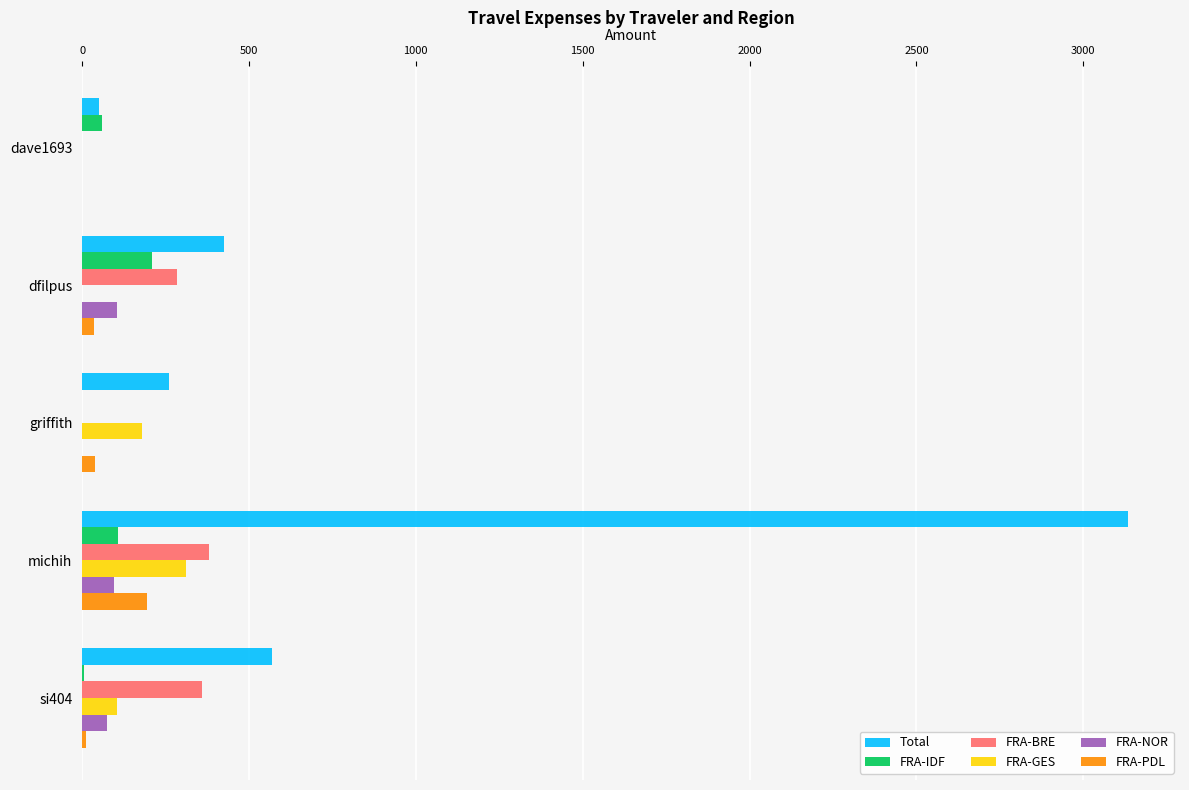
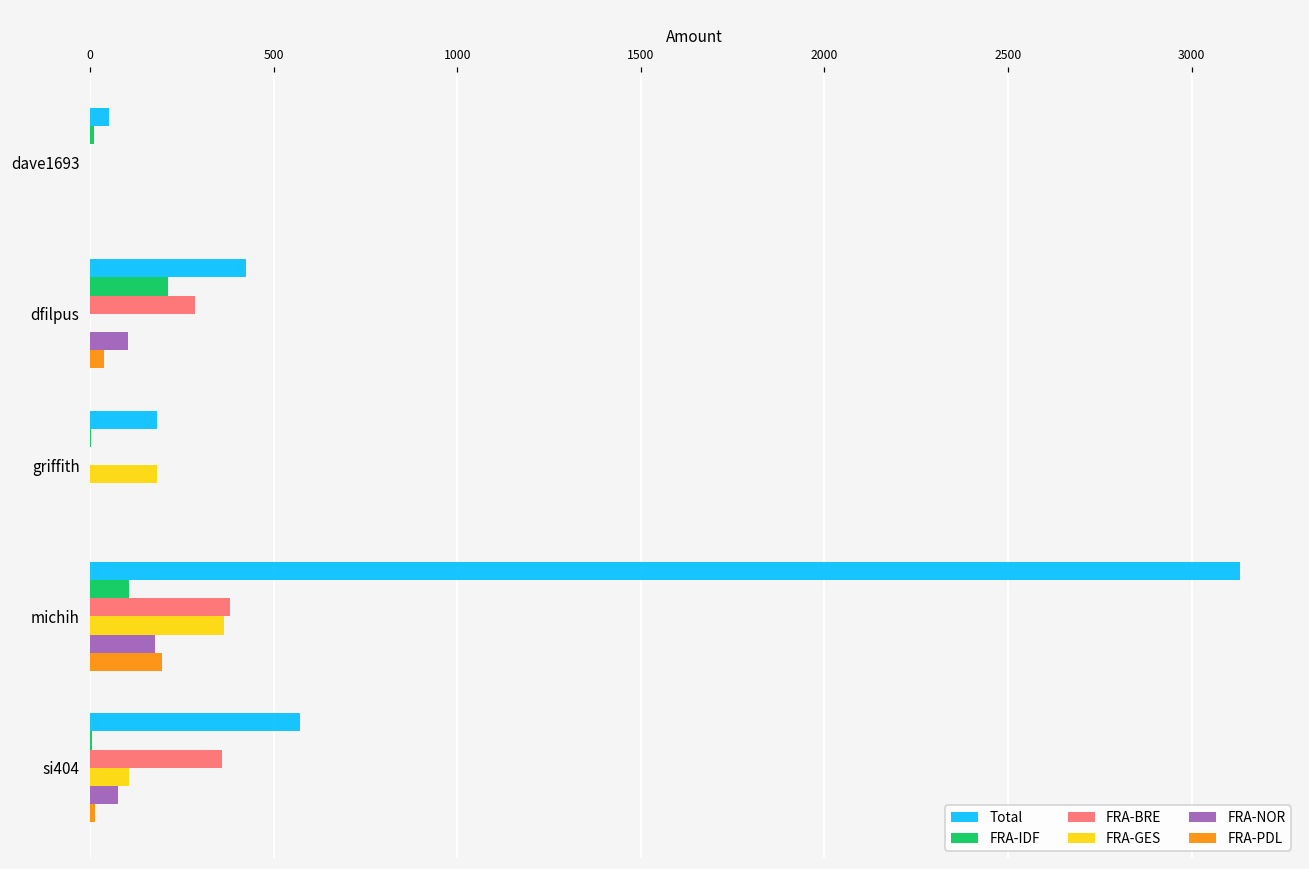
  {
    "Total": {
      "dave1693": 50,
      "dfilpus": 420,
-     "griffith": 260,
+     "griffith": 180,
      "michih": 3130,
      "si404": 570
    },
    "FRA-IDF": {
-     "dave1693": 60,
+     "dave1693": 10,
      "dfilpus": 210,
      "michih": 110
    },
    "FRA-BRE": {
      "dave1693": 0,
      "dfilpus": 280,
      "griffith": 0,
      "michih": 380,
      "si404": 360
    },
    "FRA-GES": {
      "dave1693": 0,
      "dfilpus": 0,
      "griffith": 180,
-     "michih": 310,
+     "michih": 360,
      "si404": 100
    },
    "FRA-NOR": {
      "dave1693": 0,
      "dfilpus": 100,
      "griffith": 0,
-     "michih": 100,
+     "michih": 180,
      "si404": 80
    },
    "FRA-PDL": {
      "dave1693": 0,
      "dfilpus": 40,
-     "griffith": 40,
+     "griffith": 0,
      "michih": 190,
      "si404": 10
    }
  }
